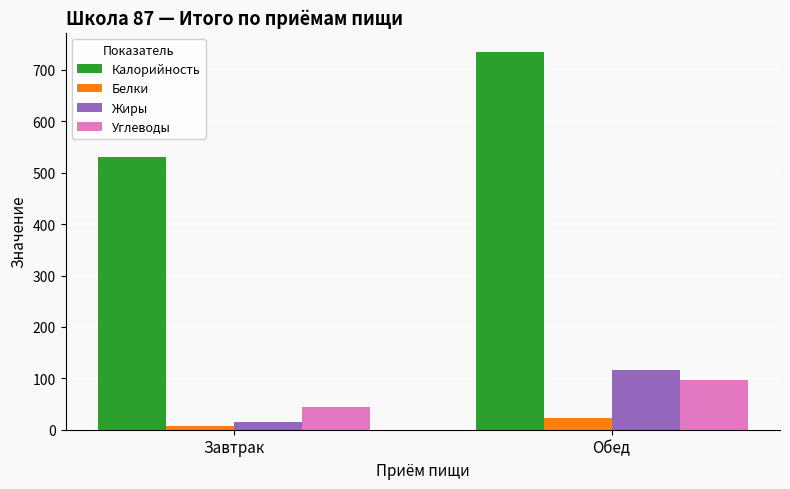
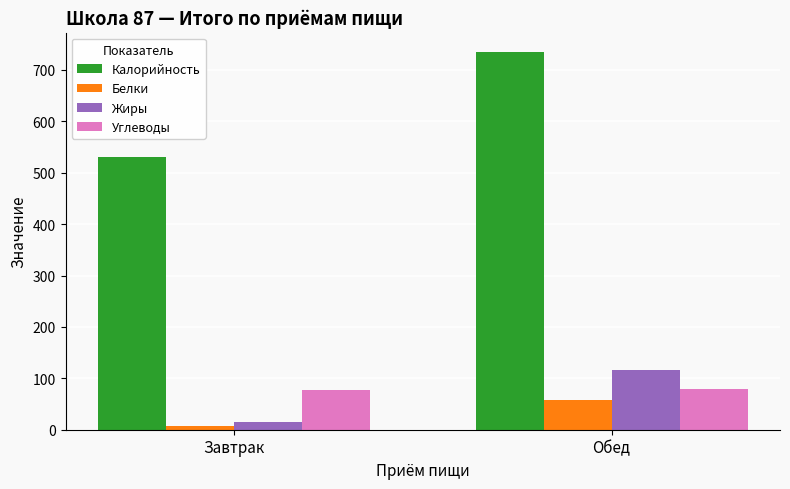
  {
    "Калорийность": {
      "Завтрак": 530,
      "Обед": 740
    },
    "Белки": {
      "Завтрак": 10,
-     "Обед": 20
+     "Обед": 60
    },
    "Жиры": {
      "Завтрак": 10,
      "Обед": 120
    },
    "Углеводы": {
-     "Завтрак": 40,
-     "Обед": 100
+     "Завтрак": 80,
+     "Обед": 80
    }
  }
